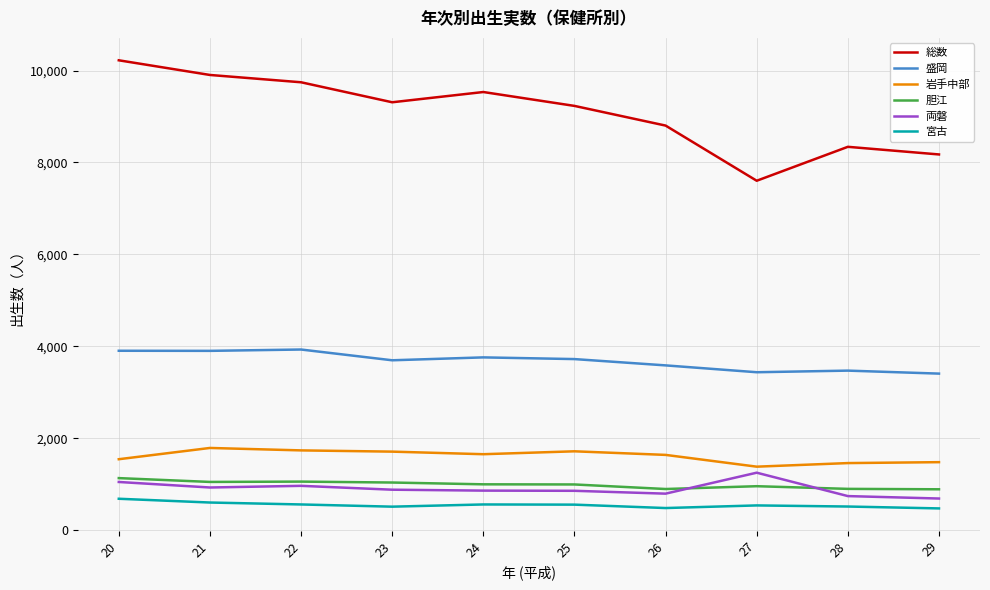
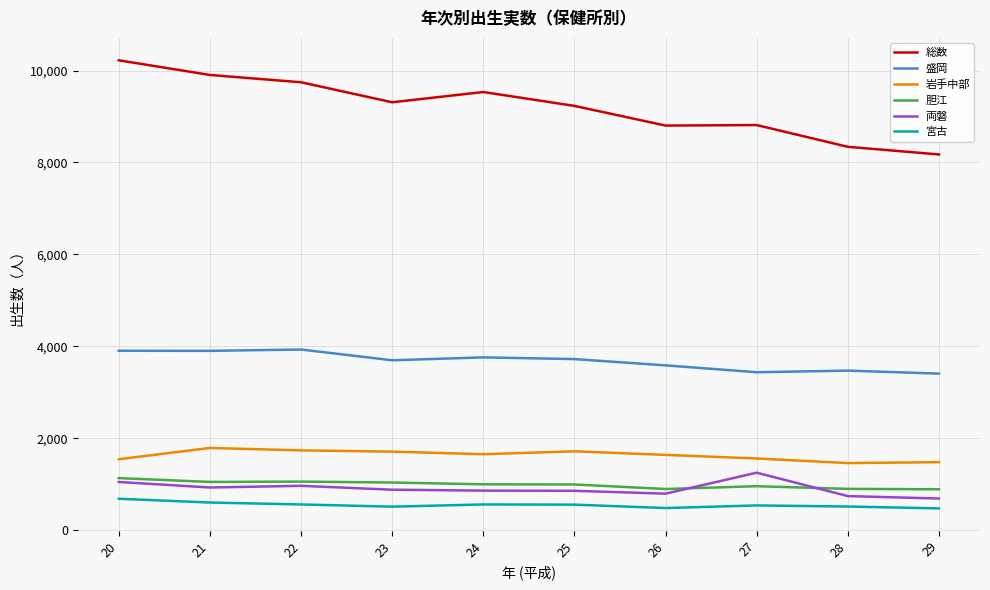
  {
    "総数": {
      "20": "10,200",
      "21": "9,900",
      "22": "9,700",
      "23": "9,300",
      "24": "9,500",
      "25": "9,200",
      "26": "8,800",
-     "27": "7,600",
+     "27": "8,800",
      "28": "8,300",
      "29": "8,200"
    },
    "盛岡": {
      "20": "3,900",
      "21": "3,900",
      "22": "3,900",
      "23": "3,700",
      "24": "3,800",
      "25": "3,700",
      "26": "3,600",
      "27": "3,400",
      "28": "3,500",
      "29": "3,400"
    },
    "岩手中部": {
      "20": "1,500",
      "21": "1,800",
      "22": "1,700",
      "23": "1,700",
      "24": "1,700",
      "25": "1,700",
      "26": "1,600",
-     "27": "1,400",
+     "27": "1,600",
      "28": "1,500",
      "29": "1,500"
    },
    "胆江": {
      "20": "1,100",
      "21": "1,100",
      "22": "1,100",
      "23": "1,000",
      "24": "1,000",
      "25": "1,000",
      "26": "900",
      "27": "1,000",
      "28": "900",
      "29": "900"
    },
    "両磐": {
      "20": "1,100",
      "21": "900",
      "22": "1,000",
      "23": "900",
      "24": "900",
      "25": "900",
      "26": "800",
      "27": "1,300",
      "28": "700",
      "29": "700"
    },
    "宮古": {
      "20": "700",
      "21": "600",
      "22": "600",
      "23": "500",
      "24": "600",
      "25": "600",
      "26": "500",
      "27": "500",
      "28": "500",
      "29": "500"
    }
  }
